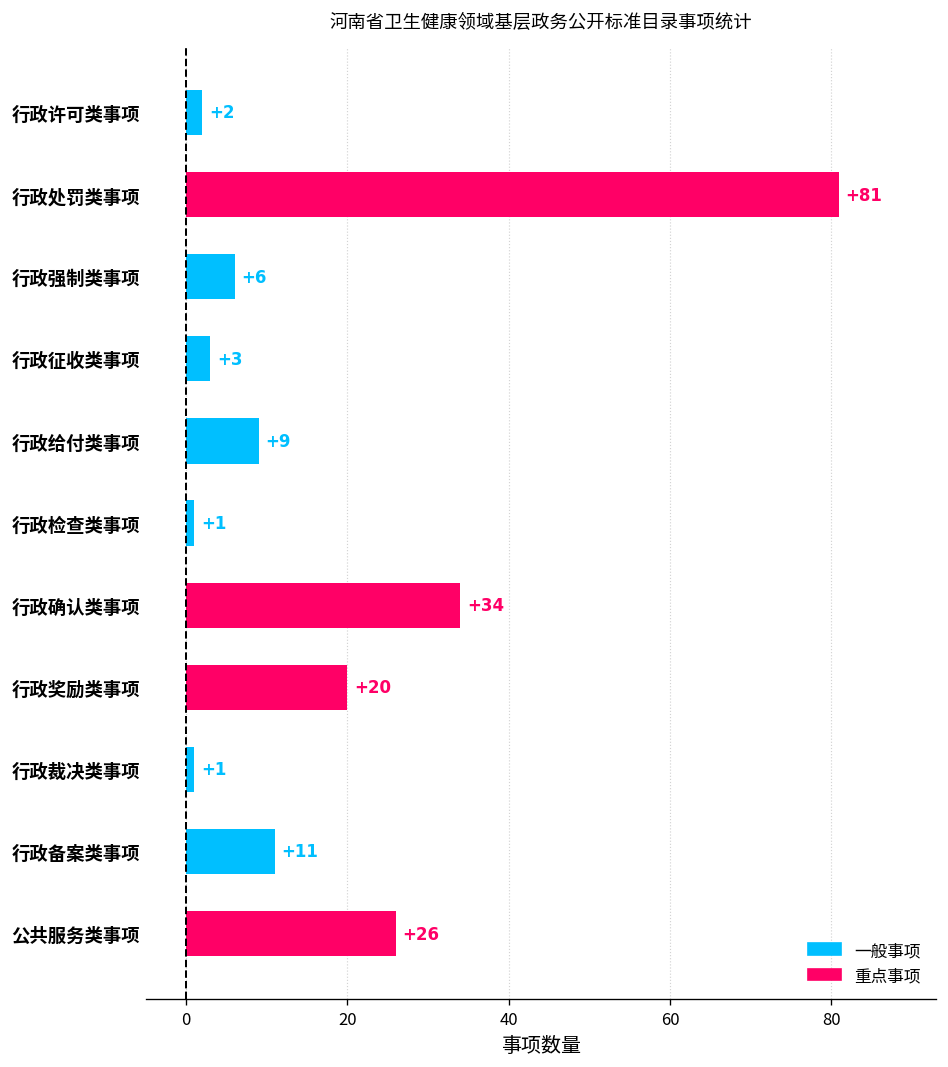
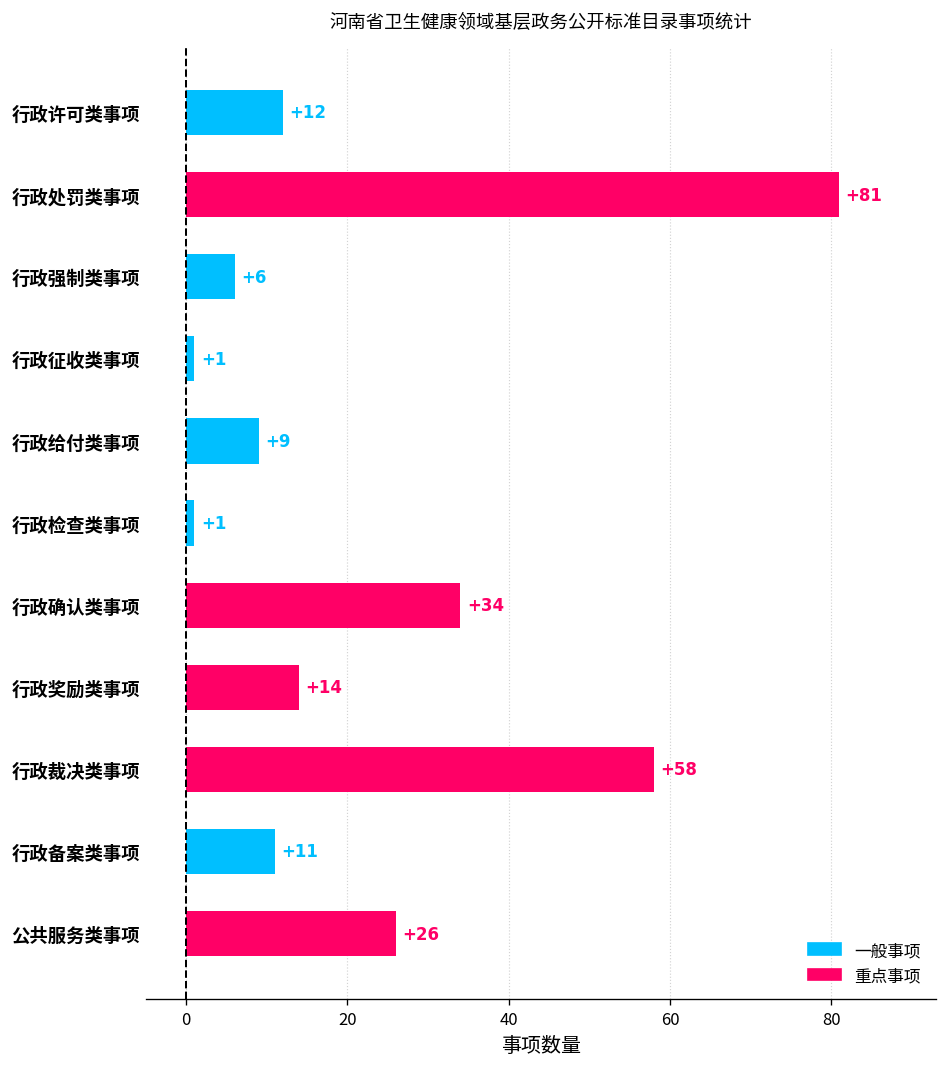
  {
-   "行政许可类事项": "+2",
+   "行政许可类事项": "+12",
    "行政处罚类事项": "+81",
    "行政强制类事项": "+6",
-   "行政征收类事项": "+3",
+   "行政征收类事项": "+1",
    "行政给付类事项": "+9",
    "行政检查类事项": "+1",
    "行政确认类事项": "+34",
-   "行政奖励类事项": "+20",
-   "行政裁决类事项": "+1",
+   "行政奖励类事项": "+14",
+   "行政裁决类事项": "+58",
    "行政备案类事项": "+11",
    "公共服务类事项": "+26"
  }
